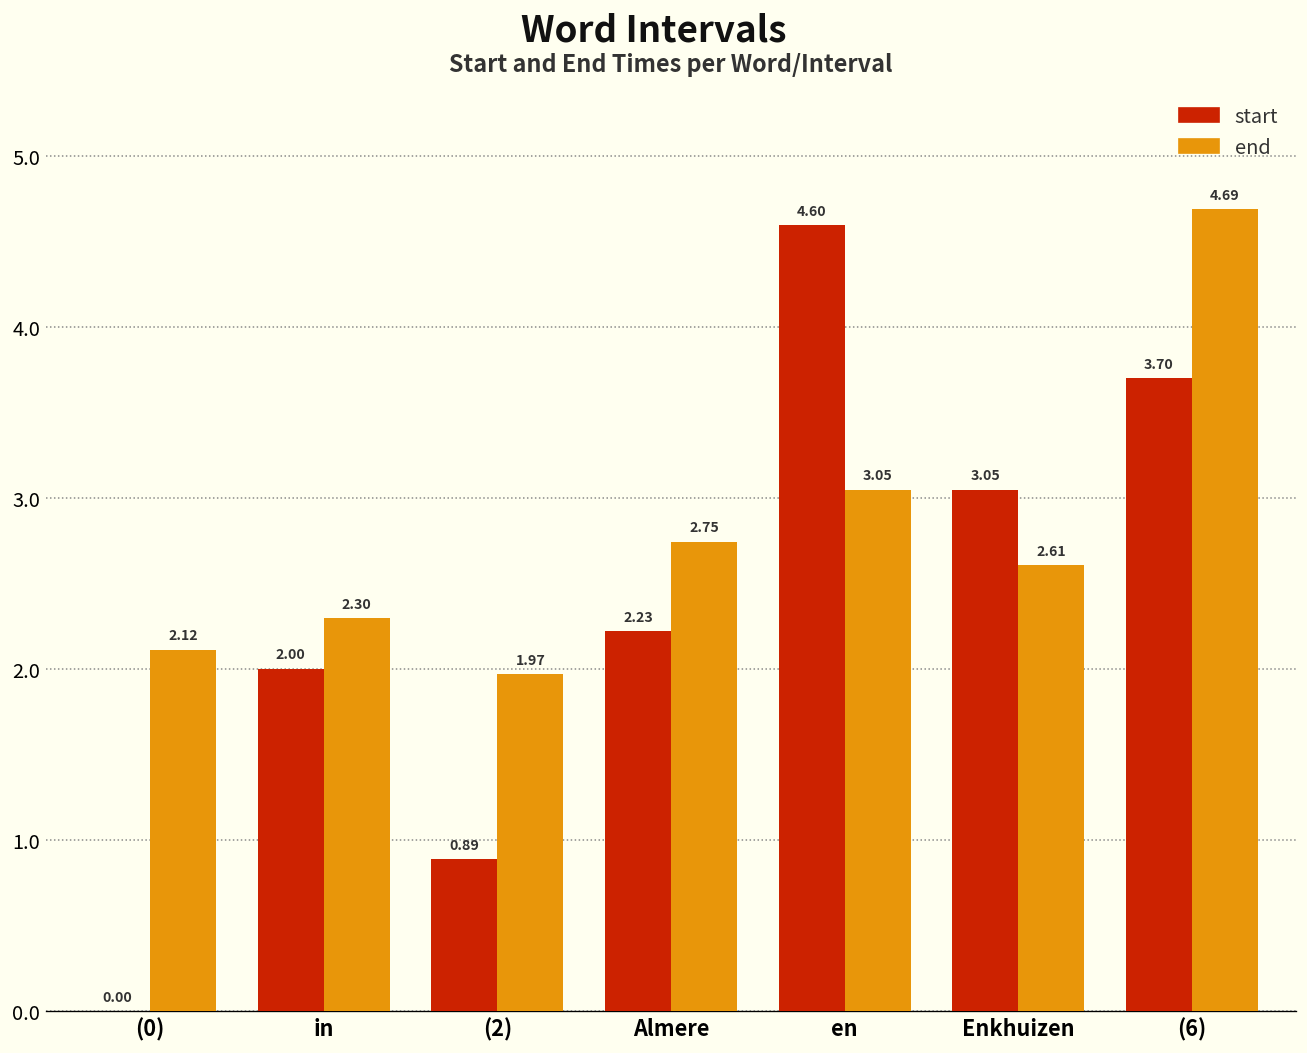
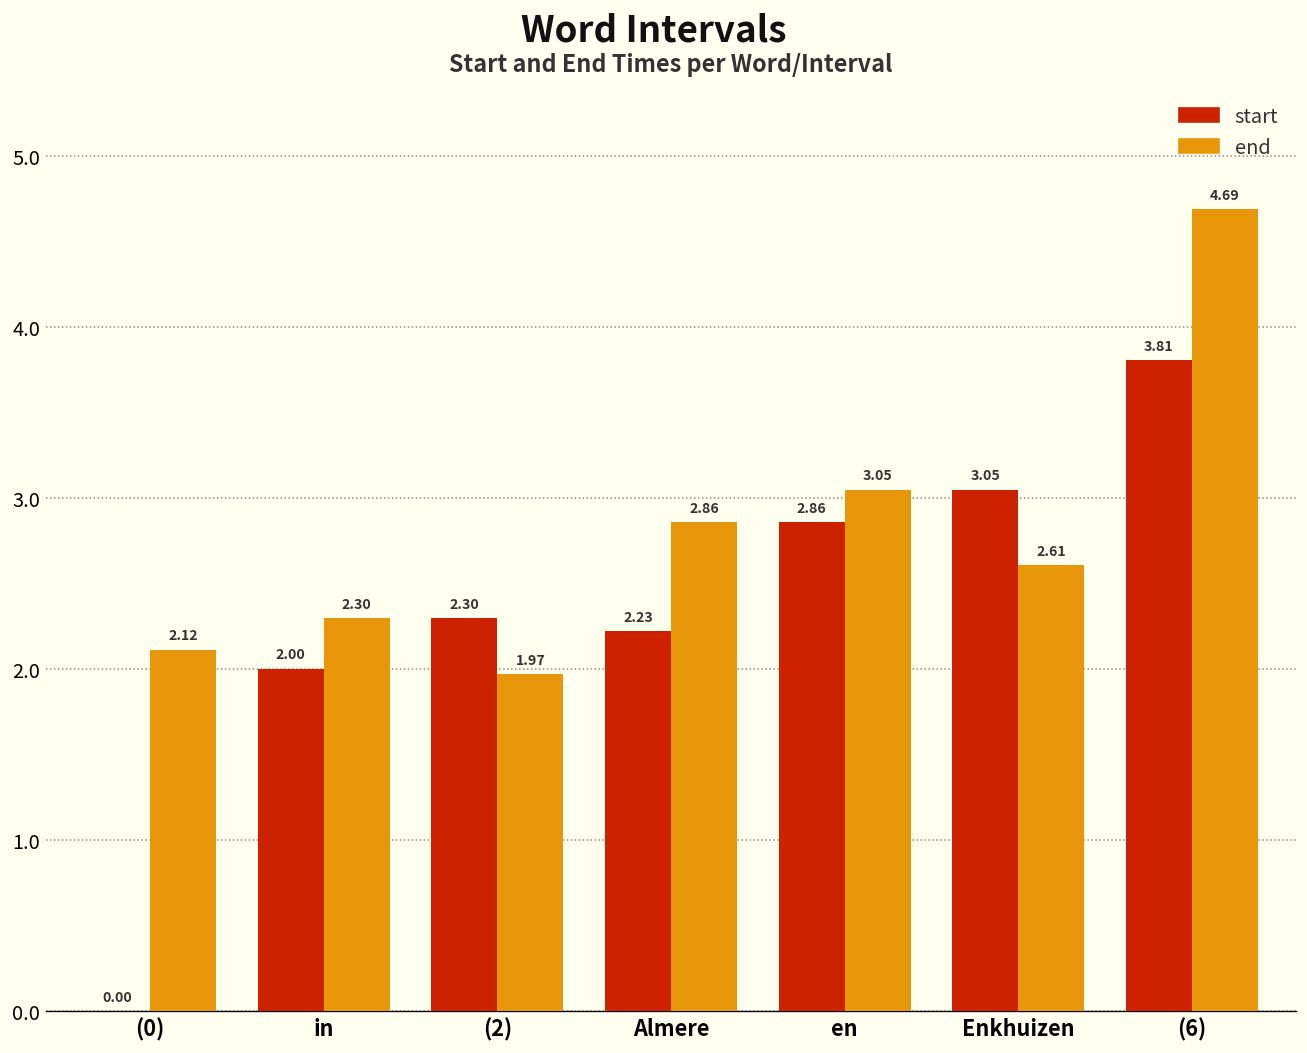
  {
    "start": {
      "(0)": 0.00,
      "in": 2.00,
-     "(2)": 0.89,
+     "(2)": 2.30,
      "Almere": 2.23,
-     "en": 4.60,
+     "en": 2.86,
      "Enkhuizen": 3.05,
-     "(6)": 3.70
+     "(6)": 3.81
    },
    "end": {
      "(0)": 2.12,
      "in": 2.30,
      "(2)": 1.97,
-     "Almere": 2.75,
+     "Almere": 2.86,
      "en": 3.05,
      "Enkhuizen": 2.61,
      "(6)": 4.69
    }
  }
